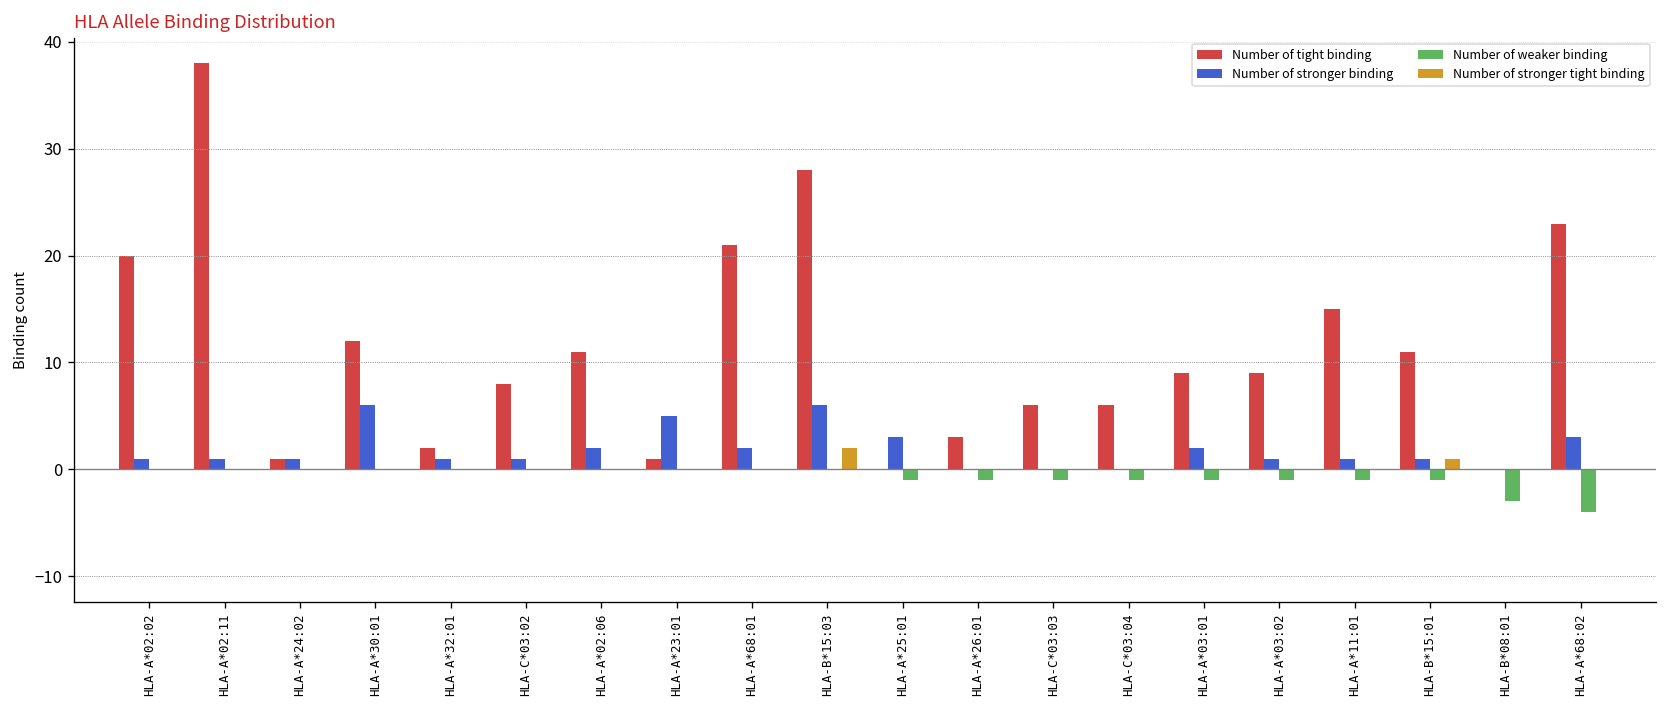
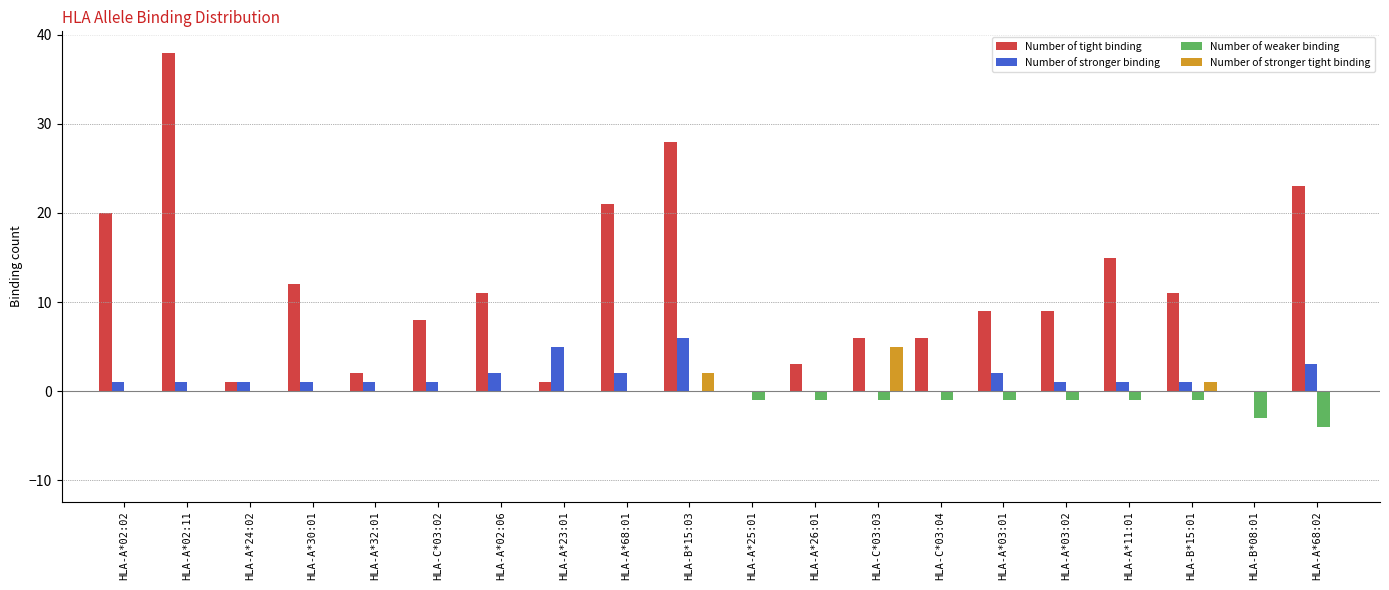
  {
    "Number of tight binding": {
      "HLA-A*02:02": 20,
      "HLA-A*02:11": 38,
      "HLA-A*24:02": 1,
      "HLA-A*30:01": 12,
      "HLA-A*32:01": 2,
      "HLA-C*03:02": 8,
      "HLA-A*02:06": 11,
      "HLA-A*23:01": 1,
      "HLA-A*68:01": 21,
      "HLA-B*15:03": 28,
      "HLA-A*25:01": 0,
      "HLA-A*26:01": 3,
      "HLA-C*03:03": 6,
      "HLA-C*03:04": 6,
      "HLA-A*03:01": 9,
      "HLA-A*03:02": 9,
      "HLA-A*11:01": 15,
      "HLA-B*15:01": 11,
      "HLA-B*08:01": 0,
      "HLA-A*68:02": 23
    },
    "Number of stronger binding": {
      "HLA-A*02:02": 1,
      "HLA-A*02:11": 1,
      "HLA-A*24:02": 1,
-     "HLA-A*30:01": 6,
+     "HLA-A*30:01": 1,
      "HLA-A*32:01": 1,
      "HLA-C*03:02": 1,
      "HLA-A*02:06": 2,
      "HLA-A*23:01": 5,
      "HLA-A*68:01": 2,
      "HLA-B*15:03": 6,
-     "HLA-A*25:01": 3,
+     "HLA-A*25:01": 0,
      "HLA-A*26:01": 0,
      "HLA-C*03:03": 0,
      "HLA-C*03:04": 0,
      "HLA-A*03:01": 2,
      "HLA-A*03:02": 1,
      "HLA-A*11:01": 1,
      "HLA-B*15:01": 1,
      "HLA-B*08:01": 0,
      "HLA-A*68:02": 3
    },
    "Number of weaker binding": {
      "HLA-A*02:02": 0,
      "HLA-A*02:11": 0,
      "HLA-A*24:02": 0,
      "HLA-A*30:01": 0,
      "HLA-A*32:01": 0,
      "HLA-C*03:02": 0,
      "HLA-A*02:06": 0,
      "HLA-A*23:01": 0,
      "HLA-A*68:01": 0,
      "HLA-B*15:03": 0,
      "HLA-A*25:01": -1,
      "HLA-A*26:01": -1,
      "HLA-C*03:03": -1,
      "HLA-C*03:04": -1,
      "HLA-A*03:01": -1,
      "HLA-A*03:02": -1,
      "HLA-A*11:01": -1,
      "HLA-B*15:01": -1,
      "HLA-B*08:01": -3,
      "HLA-A*68:02": -4
    },
    "Number of stronger tight binding": {
      "HLA-A*02:02": 0,
      "HLA-A*02:11": 0,
      "HLA-A*24:02": 0,
      "HLA-A*30:01": 0,
      "HLA-A*32:01": 0,
      "HLA-C*03:02": 0,
      "HLA-A*02:06": 0,
      "HLA-A*23:01": 0,
      "HLA-A*68:01": 0,
      "HLA-B*15:03": 2,
      "HLA-A*25:01": 0,
      "HLA-A*26:01": 0,
-     "HLA-C*03:03": 0,
+     "HLA-C*03:03": 5,
      "HLA-C*03:04": 0,
      "HLA-A*03:01": 0,
      "HLA-A*03:02": 0,
      "HLA-A*11:01": 0,
      "HLA-B*15:01": 1,
      "HLA-B*08:01": 0,
      "HLA-A*68:02": 0
    }
  }
